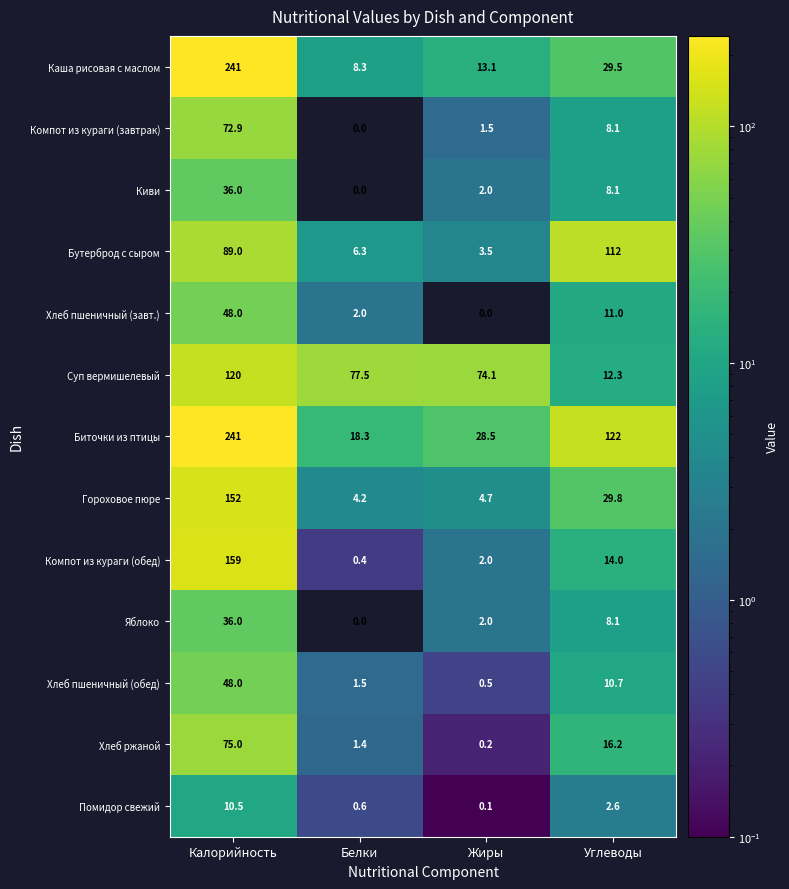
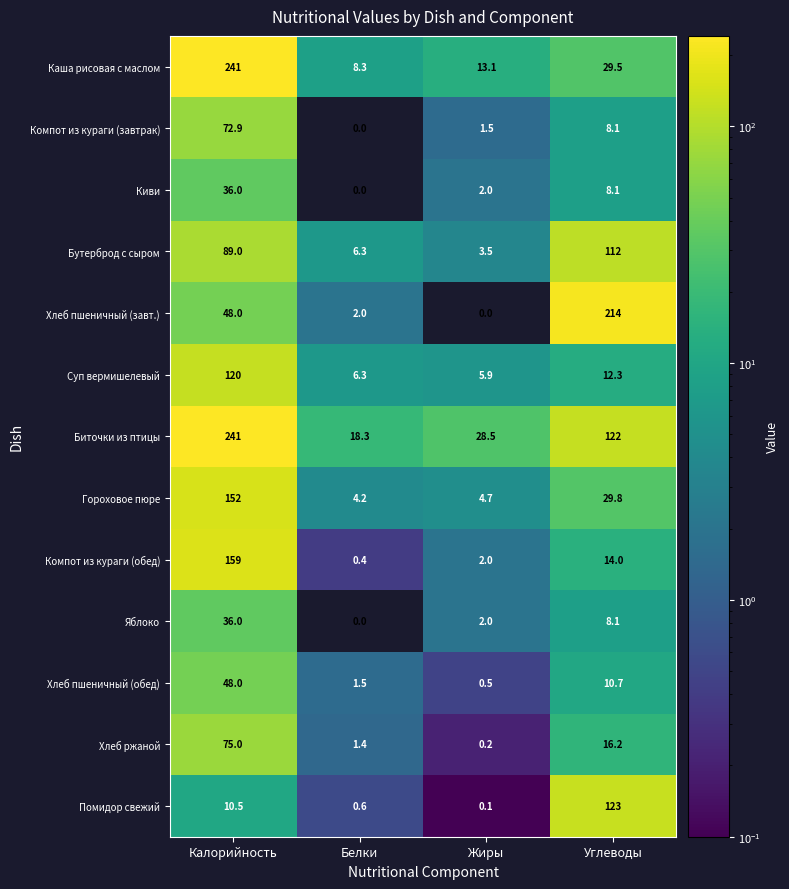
  {
    "Каша рисовая с маслом": {
      "Калорийность": 241,
      "Белки": 8.3,
      "Жиры": 13.1,
      "Углеводы": 29.5
    },
    "Компот из кураги (завтрак)": {
      "Калорийность": 72.9,
      "Жиры": 1.5,
      "Углеводы": 8.1
    },
    "Киви": {
      "Калорийность": 36.0,
      "Жиры": 2.0,
      "Углеводы": 8.1
    },
    "Бутерброд с сыром": {
      "Калорийность": 89.0,
      "Белки": 6.3,
      "Жиры": 3.5,
      "Углеводы": 112
    },
    "Хлеб пшеничный (завт.)": {
      "Калорийность": 48.0,
      "Белки": 2.0,
-     "Углеводы": 11.0
+     "Углеводы": 214
    },
    "Суп вермишелевый": {
      "Калорийность": 120,
-     "Белки": 77.5,
-     "Жиры": 74.1,
+     "Белки": 6.3,
+     "Жиры": 5.9,
      "Углеводы": 12.3
    },
    "Биточки из птицы": {
      "Калорийность": 241,
      "Белки": 18.3,
      "Жиры": 28.5,
      "Углеводы": 122
    },
    "Гороховое пюре": {
      "Калорийность": 152,
      "Белки": 4.2,
      "Жиры": 4.7,
      "Углеводы": 29.8
    },
    "Компот из кураги (обед)": {
      "Калорийность": 159,
      "Белки": 0.4,
      "Жиры": 2.0,
      "Углеводы": 14.0
    },
    "Яблоко": {
      "Калорийность": 36.0,
      "Жиры": 2.0,
      "Углеводы": 8.1
    },
    "Хлеб пшеничный (обед)": {
      "Калорийность": 48.0,
      "Белки": 1.5,
      "Жиры": 0.5,
      "Углеводы": 10.7
    },
    "Хлеб ржаной": {
      "Калорийность": 75.0,
      "Белки": 1.4,
      "Жиры": 0.2,
      "Углеводы": 16.2
    },
    "Помидор свежий": {
      "Калорийность": 10.5,
      "Белки": 0.6,
      "Жиры": 0.1,
-     "Углеводы": 2.6
+     "Углеводы": 123
    }
  }
